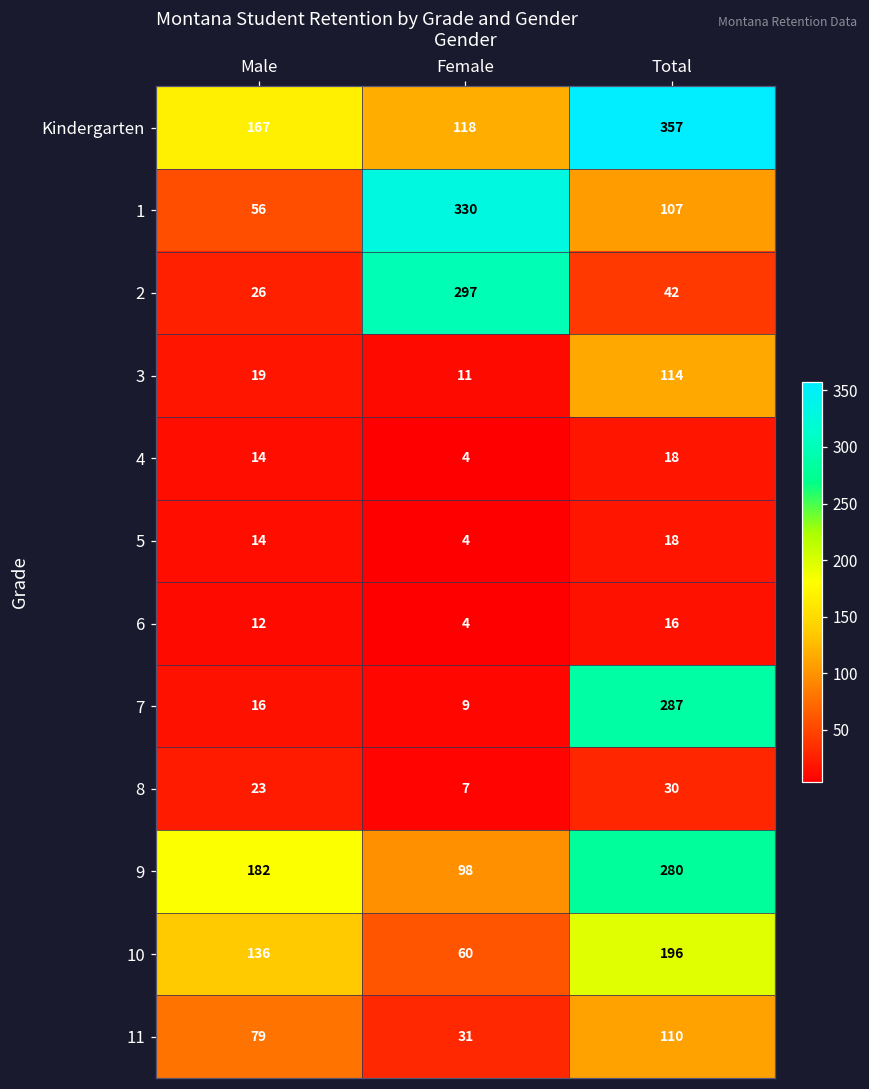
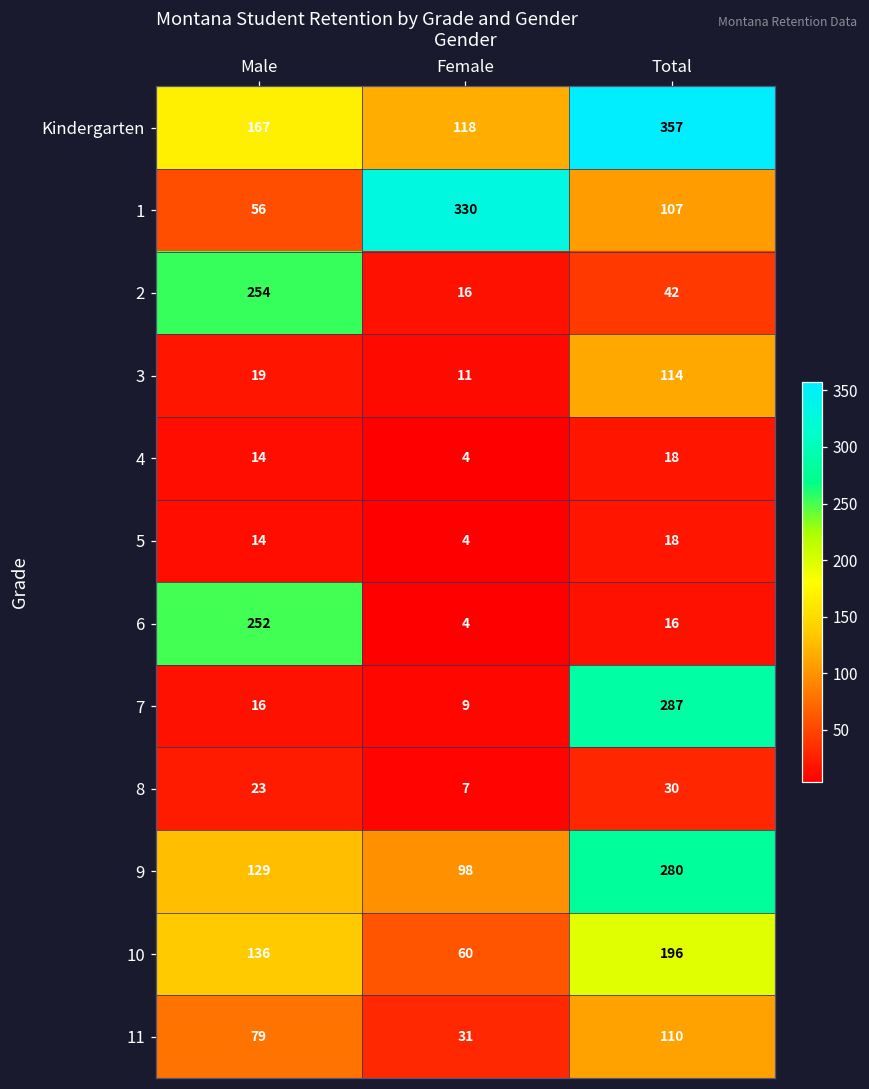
  {
    "Kindergarten": {
      "Male": 167,
      "Female": 118,
      "Total": 357
    },
    "1": {
      "Male": 56,
      "Female": 330,
      "Total": 107
    },
    "2": {
-     "Male": 26,
-     "Female": 297,
+     "Male": 254,
+     "Female": 16,
      "Total": 42
    },
    "3": {
      "Male": 19,
      "Female": 11,
      "Total": 114
    },
    "4": {
      "Male": 14,
      "Female": 4,
      "Total": 18
    },
    "5": {
      "Male": 14,
      "Female": 4,
      "Total": 18
    },
    "6": {
-     "Male": 12,
+     "Male": 252,
      "Female": 4,
      "Total": 16
    },
    "7": {
      "Male": 16,
      "Female": 9,
      "Total": 287
    },
    "8": {
      "Male": 23,
      "Female": 7,
      "Total": 30
    },
    "9": {
-     "Male": 182,
+     "Male": 129,
      "Female": 98,
      "Total": 280
    },
    "10": {
      "Male": 136,
      "Female": 60,
      "Total": 196
    },
    "11": {
      "Male": 79,
      "Female": 31,
      "Total": 110
    }
  }
